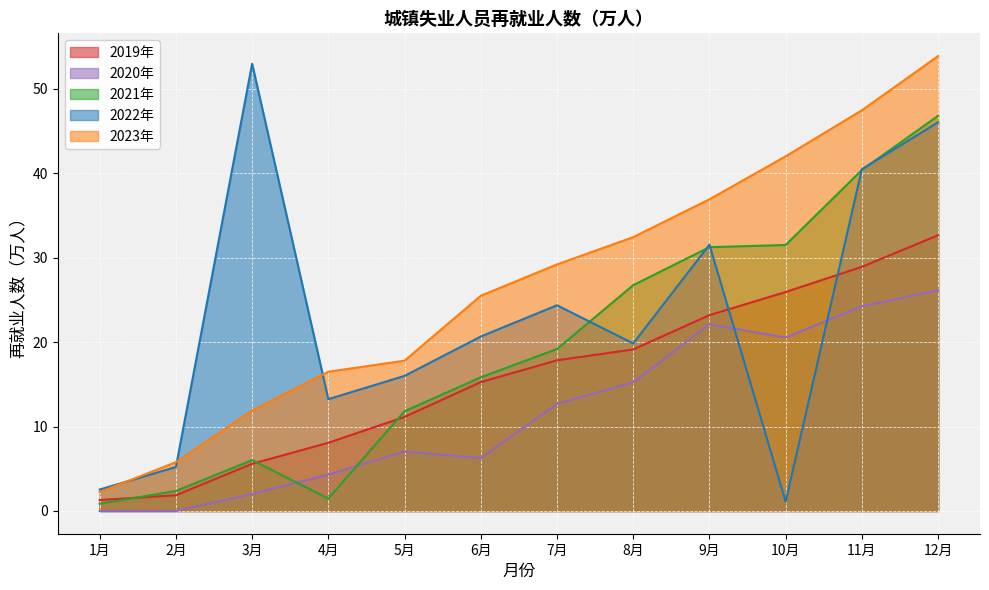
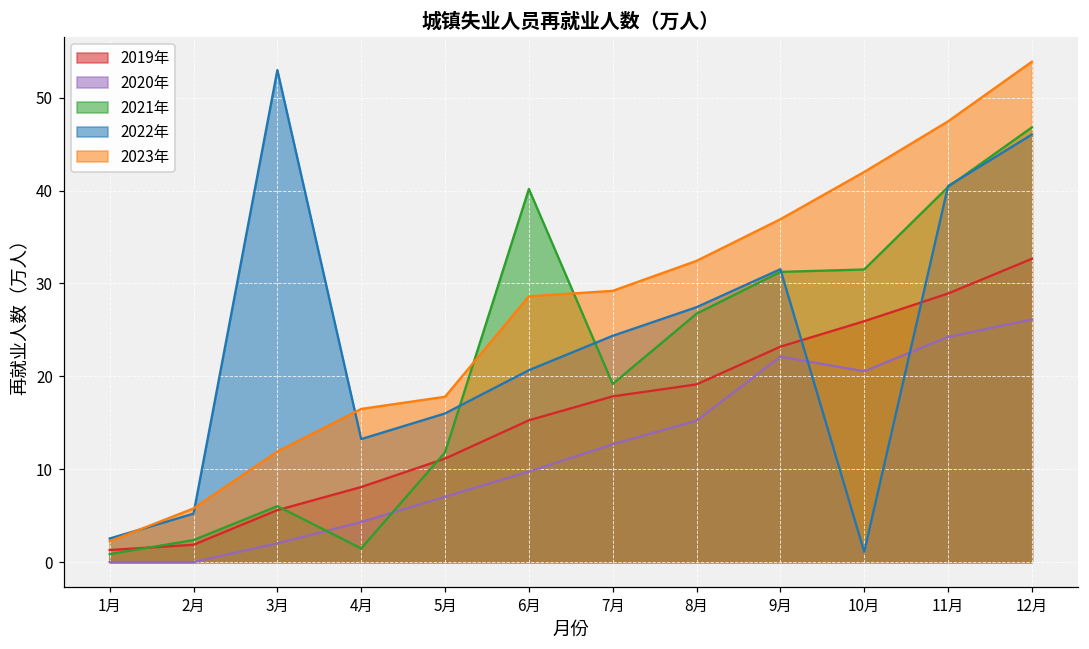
  {
    "2019年": {
      "1月": 1,
      "2月": 2,
      "3月": 6,
      "4月": 8,
      "5月": 11,
      "6月": 15,
      "7月": 18,
      "8月": 19,
      "9月": 23,
      "10月": 26,
      "11月": 29,
      "12月": 33
    },
    "2020年": {
      "1月": 0,
      "2月": 0,
      "3月": 2,
      "4月": 4,
      "5月": 7,
-     "6月": 6,
+     "6月": 10,
      "7月": 13,
      "8月": 15,
      "9月": 22,
      "10月": 21,
      "11月": 24,
      "12月": 26
    },
    "2021年": {
      "1月": 1,
      "2月": 2,
      "3月": 6,
      "4月": 1,
      "5月": 12,
-     "6月": 16,
+     "6月": 40,
      "7月": 19,
      "8月": 27,
      "10月": 32,
      "12月": 47
    },
    "2022年": {
      "1月": 3,
      "2月": 5,
      "3月": 53,
      "4月": 13,
      "5月": 16,
      "6月": 21,
      "7月": 24,
-     "8月": 20,
+     "8月": 27,
      "10月": 1,
      "12月": 46
    },
    "2023年": {
      "1月": 2,
      "2月": 6,
      "3月": 12,
      "4月": 16,
      "5月": 18,
-     "6月": 25,
+     "6月": 29,
      "7月": 29,
      "8月": 32,
      "9月": 37,
      "10月": 42,
      "11月": 47,
      "12月": 54
    }
  }
